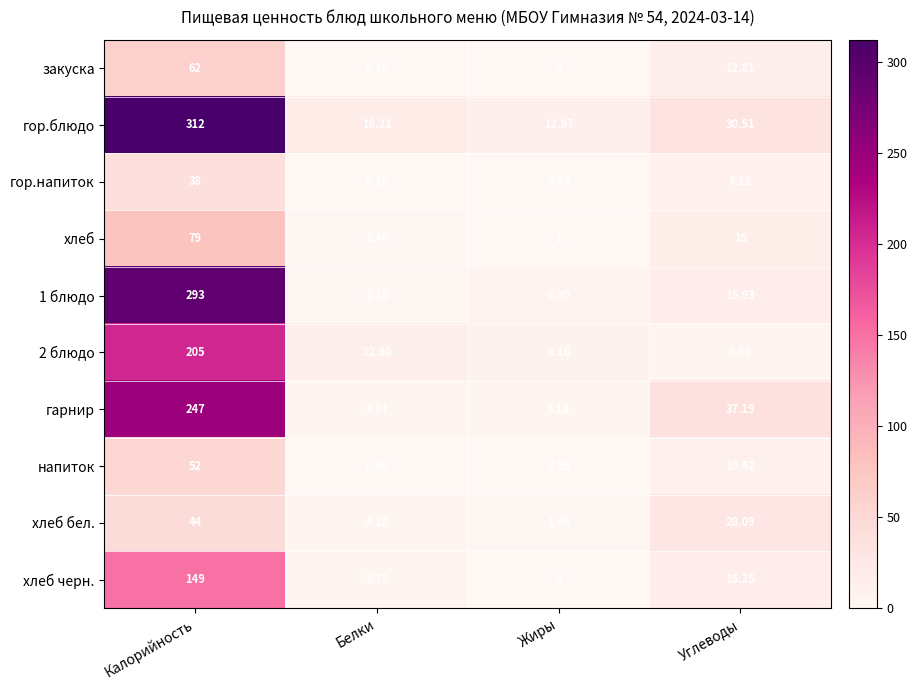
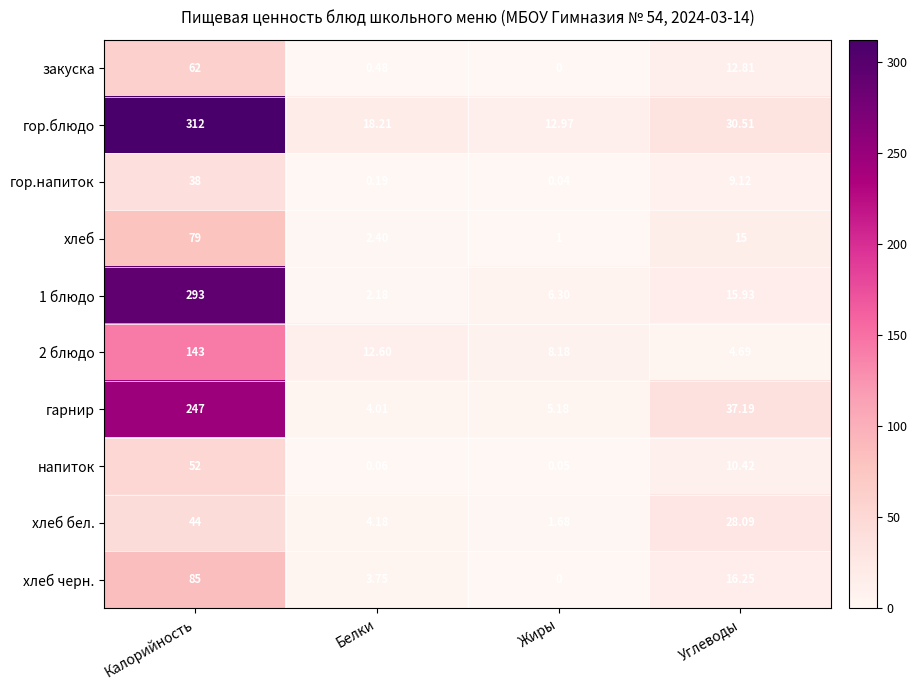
  {
    "закуска": {
      "Калорийность": 62
    },
    "гор.блюдо": {
      "Калорийность": 312
    },
    "хлеб": {
      "Калорийность": 79
    },
    "1 блюдо": {
      "Калорийность": 293
    },
    "2 блюдо": {
-     "Калорийность": 205
+     "Калорийность": 143
    },
    "гарнир": {
      "Калорийность": 247
    },
    "хлеб черн.": {
-     "Калорийность": 149
+     "Калорийность": 85
    }
  }
